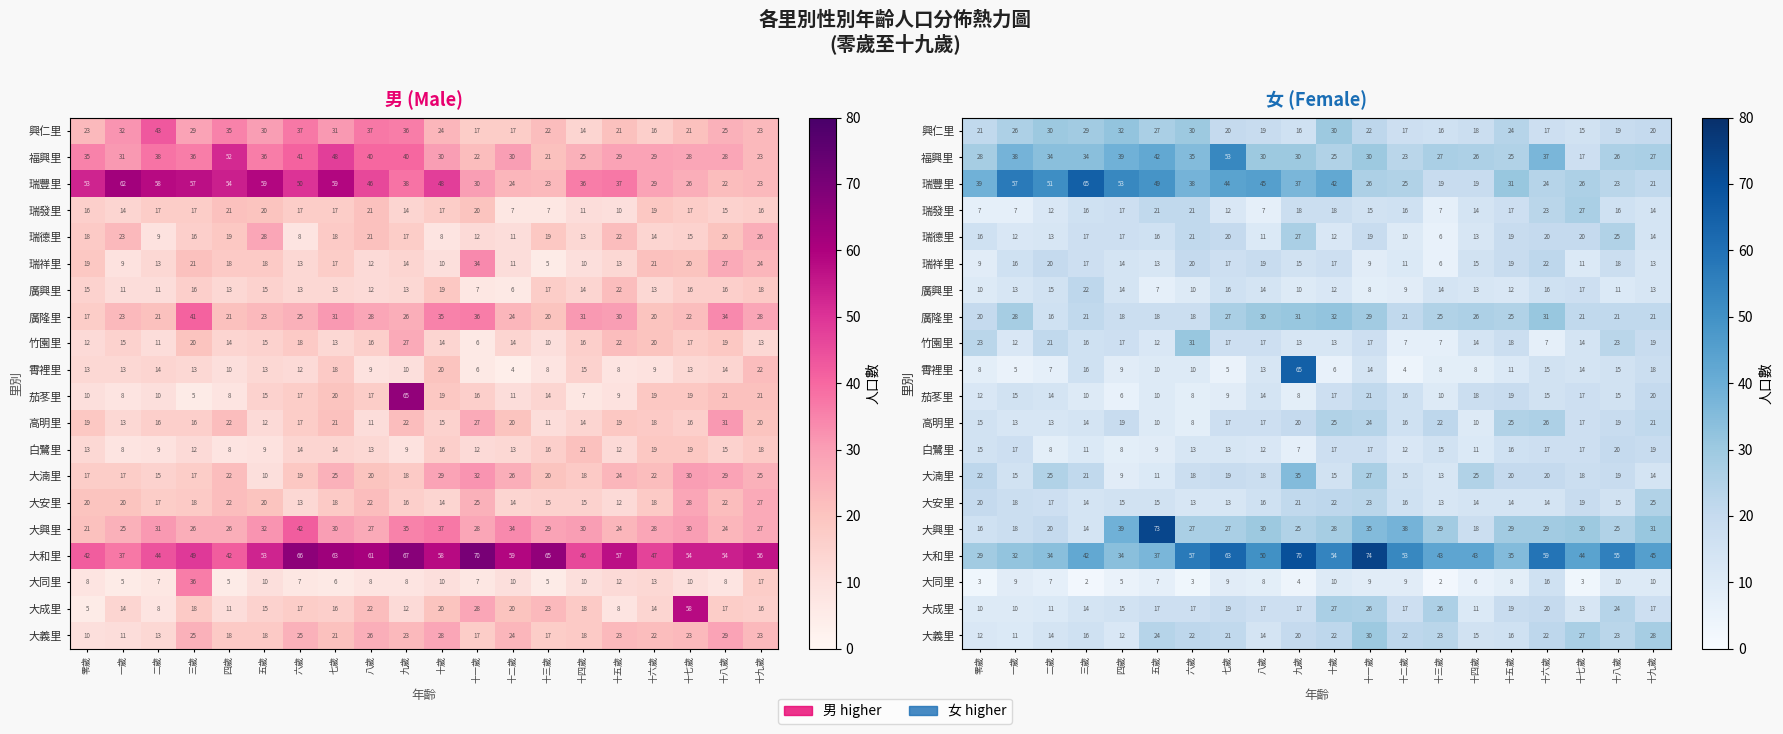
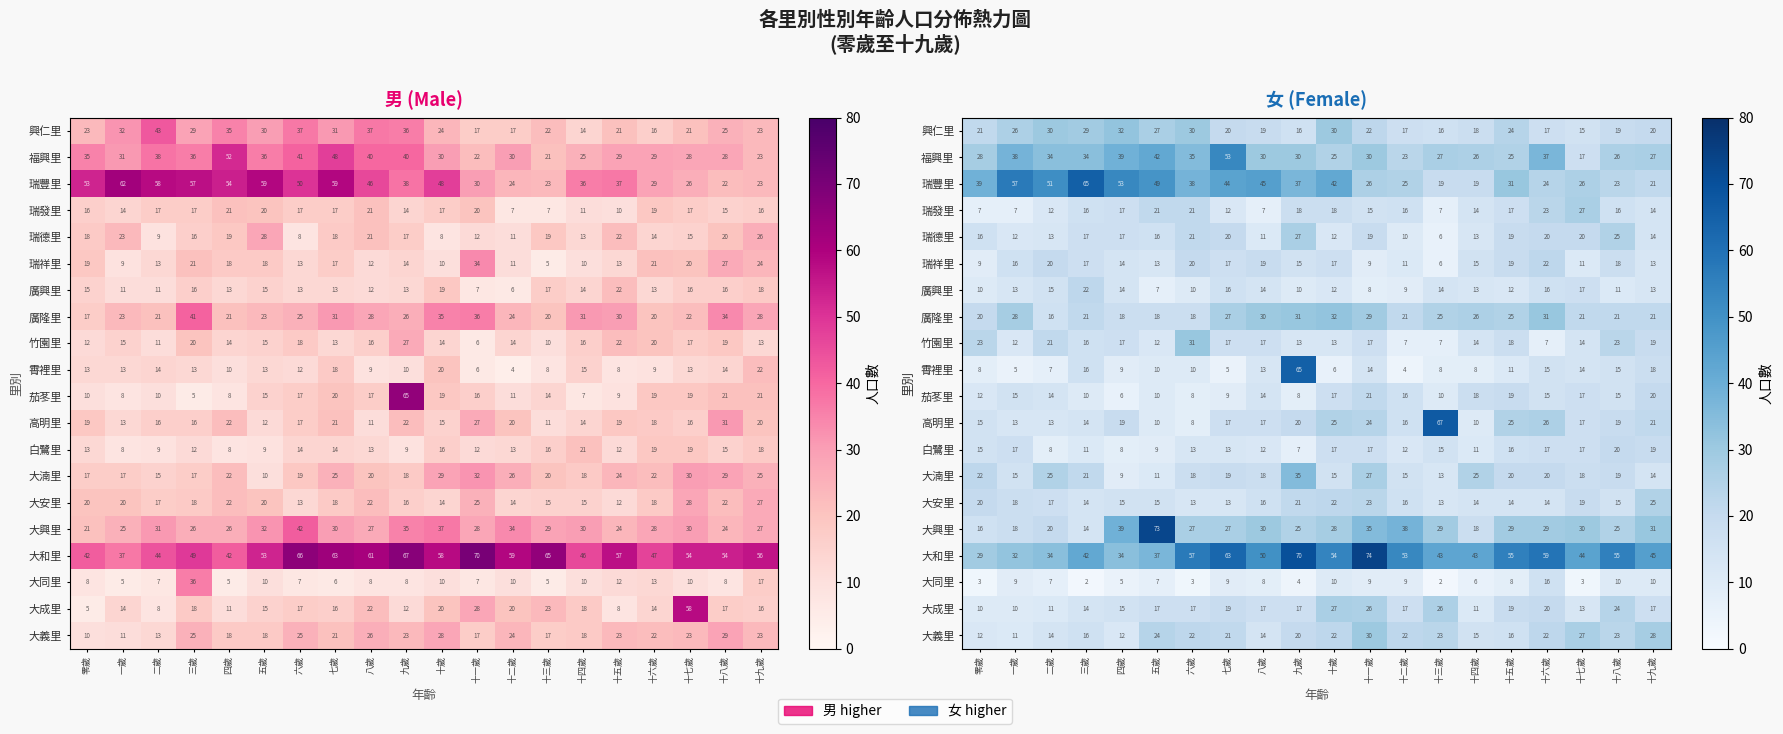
  {
    "女 (Female)": {
      "高明里": {
        "零歲": 15,
        "一歲": 13,
        "二歲": 13,
        "三歲": 14,
        "四歲": 19,
        "五歲": 10,
        "六歲": 8,
        "七歲": 17,
        "八歲": 17,
        "九歲": 20,
        "十歲": 25,
        "十一歲": 24,
        "十二歲": 16,
-       "十三歲": 22,
+       "十三歲": 67,
        "十四歲": 10,
        "十五歲": 25,
        "十六歲": 26,
        "十七歲": 17,
        "十八歲": 19,
        "十九歲": 21
      },
      "大和里": {
        "零歲": 29,
        "一歲": 32,
        "二歲": 34,
        "三歲": 42,
        "四歲": 34,
        "五歲": 37,
        "六歲": 57,
        "七歲": 63,
        "八歲": 50,
        "九歲": 70,
        "十歲": 54,
        "十一歲": 74,
        "十二歲": 53,
        "十三歲": 43,
        "十四歲": 43,
-       "十五歲": 35,
+       "十五歲": 55,
        "十六歲": 59,
        "十七歲": 44,
        "十八歲": 55,
        "十九歲": 45
      }
    }
  }
